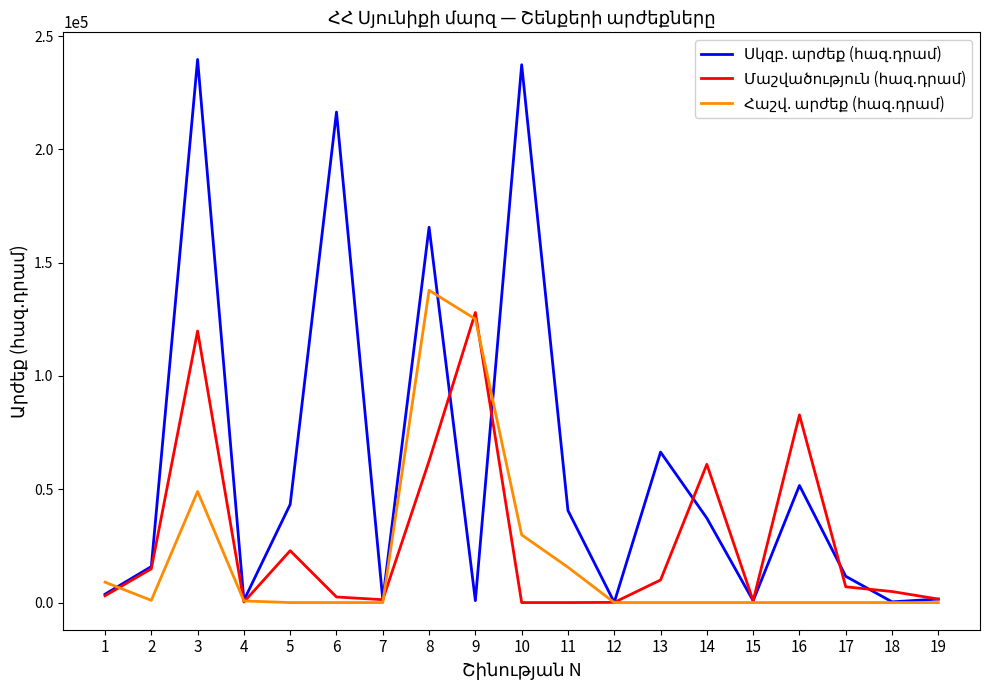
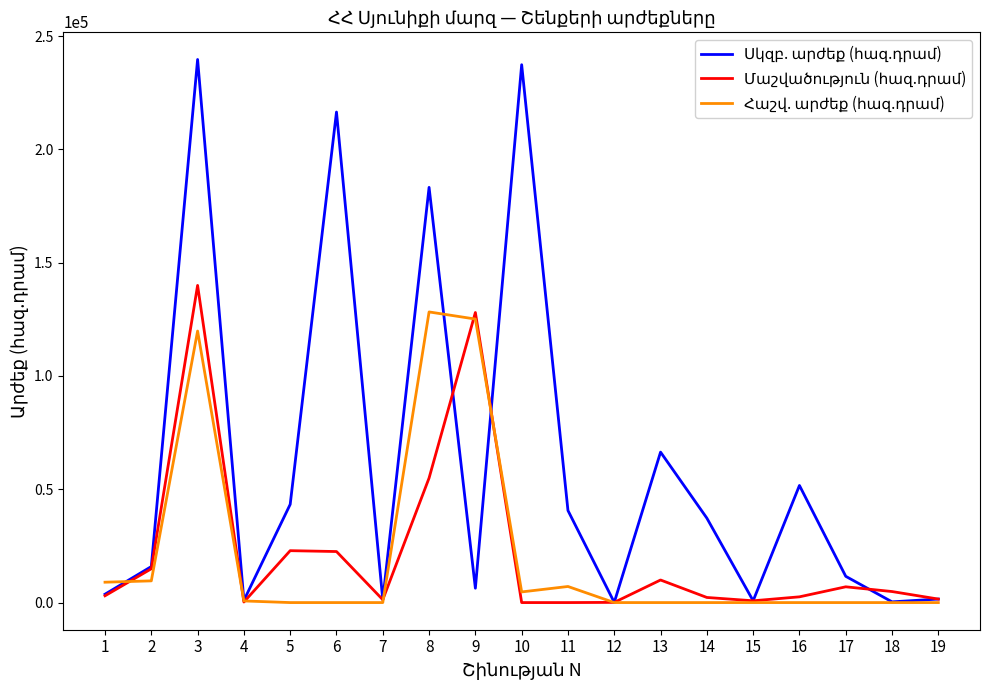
  {
    "Սկզբ. արժեք (հազ.դրամ)": {
      "3": 240000,
      "5": 43000,
      "6": 216000,
-     "8": 166000,
-     "9": 1000,
+     "8": 183000,
+     "9": 6000,
      "10": 237000,
      "11": 41000,
      "13": 66000,
      "14": 37000,
      "16": 52000,
      "17": 12000
    },
    "Մաշվածություն (հազ.դրամ)": {
-     "3": 120000,
+     "3": 140000,
      "5": 23000,
-     "6": 2000,
-     "8": 63000,
+     "6": 23000,
+     "8": 55000,
      "9": 128000,
      "10": 0,
      "11": 0,
      "13": 10000,
-     "14": 61000,
-     "16": 83000,
+     "14": 2000,
+     "16": 3000,
      "17": 7000,
      "18": 5000
    },
    "Հաշվ. արժեք (հազ.դրամ)": {
      "1": 9000,
-     "2": 1000,
-     "3": 49000,
+     "2": 10000,
+     "3": 120000,
      "5": 0,
      "6": 0,
      "7": 0,
-     "8": 138000,
+     "8": 128000,
      "9": 125000,
-     "10": 30000,
-     "11": 16000,
+     "10": 5000,
+     "11": 7000,
      "13": 0,
      "14": 0,
      "16": 0,
      "17": 0,
      "19": 0
    }
  }
